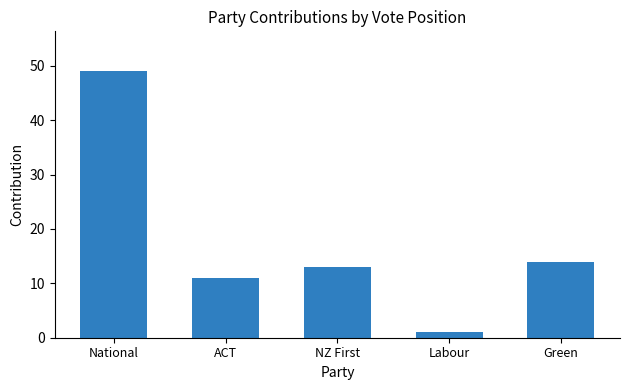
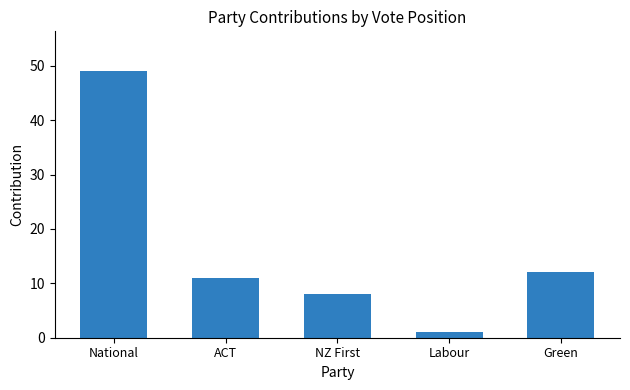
  {
    "National": 49,
    "ACT": 11,
-   "NZ First": 13,
+   "NZ First": 8,
    "Labour": 1,
-   "Green": 14
+   "Green": 12
  }
